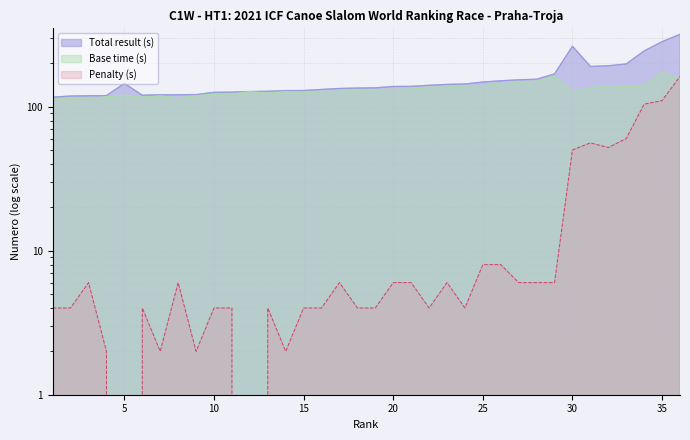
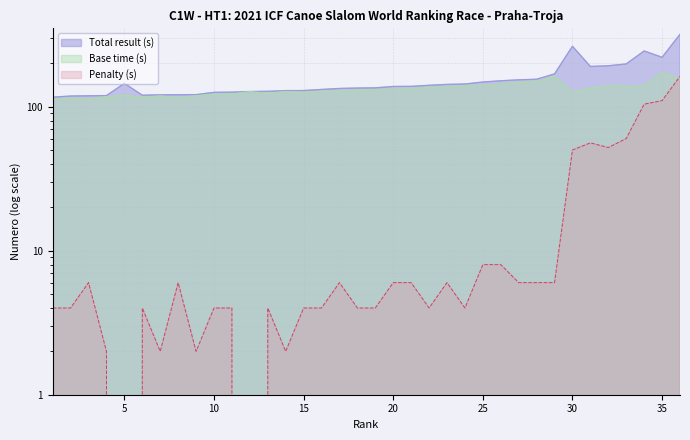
  {
    "Total result (s)": {
      "20": 140,
      "25": 150,
      "30": 260,
-     "35": 280
+     "35": 220
    }
  }
